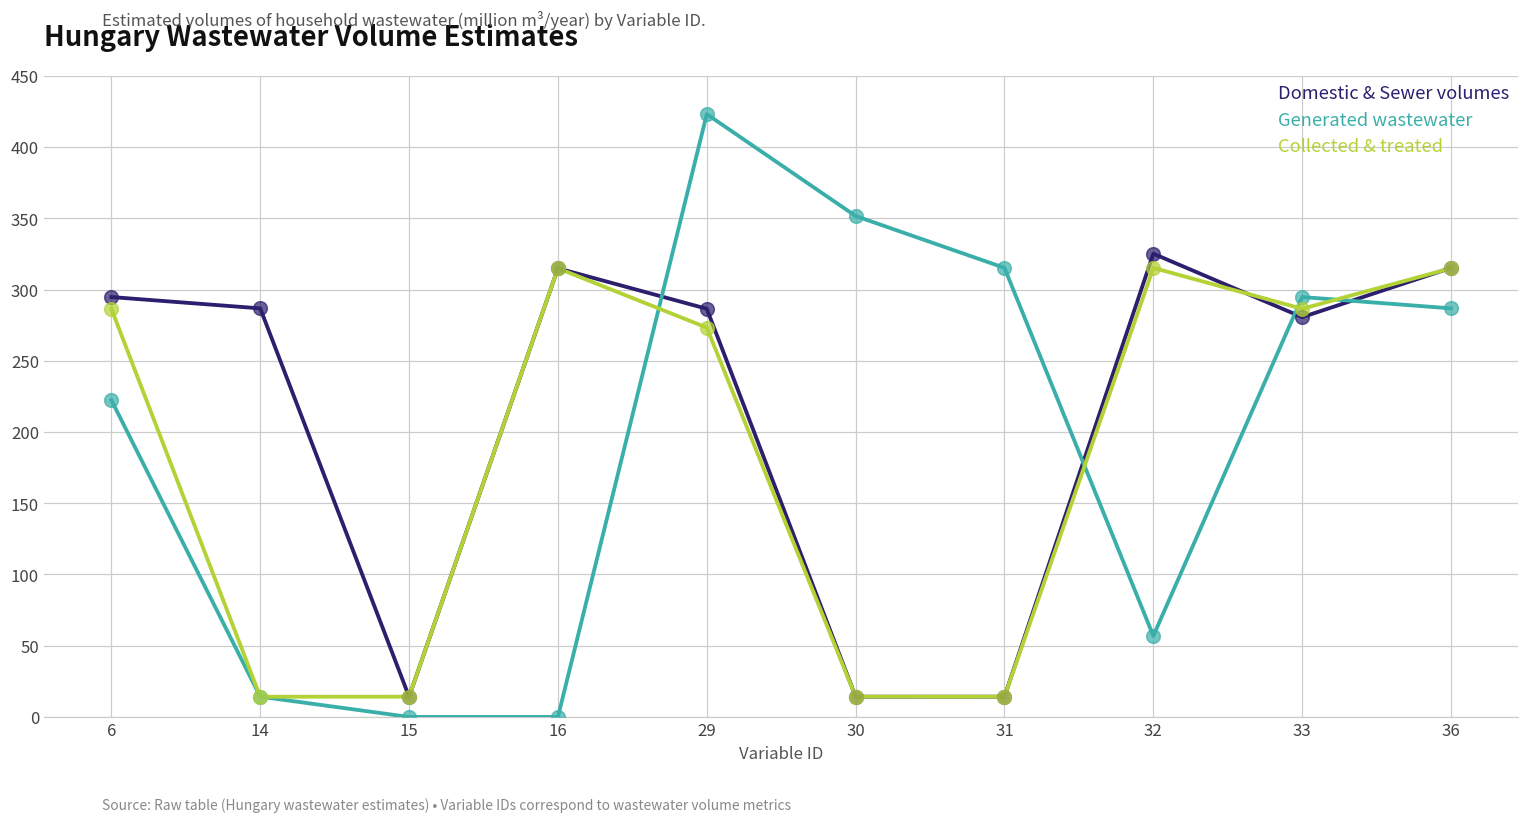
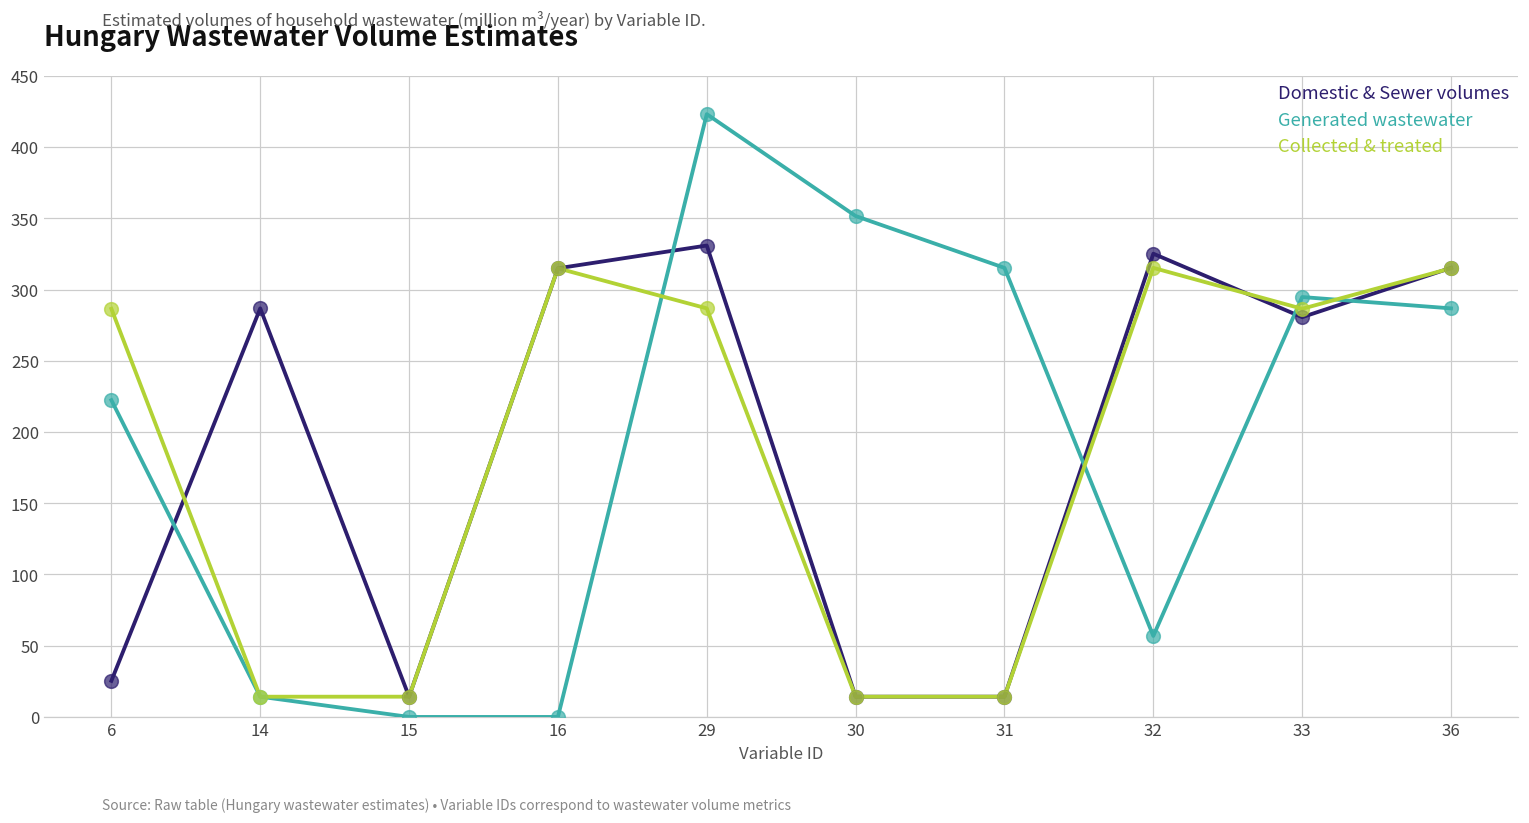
  {
    "Domestic & Sewer volumes": {
-     "6": 295,
+     "6": 25,
      "14": 287,
-     "29": 286,
+     "29": 331,
      "32": 325,
      "33": 281
    },
    "Generated wastewater": {
      "6": 222,
      "15": 0,
      "16": 0,
      "29": 423,
      "30": 352,
      "31": 315,
      "32": 57,
      "33": 295,
      "36": 287
    },
    "Collected & treated": {
      "6": 286,
-     "29": 273,
+     "29": 287,
      "32": 315,
      "33": 286
    }
  }
